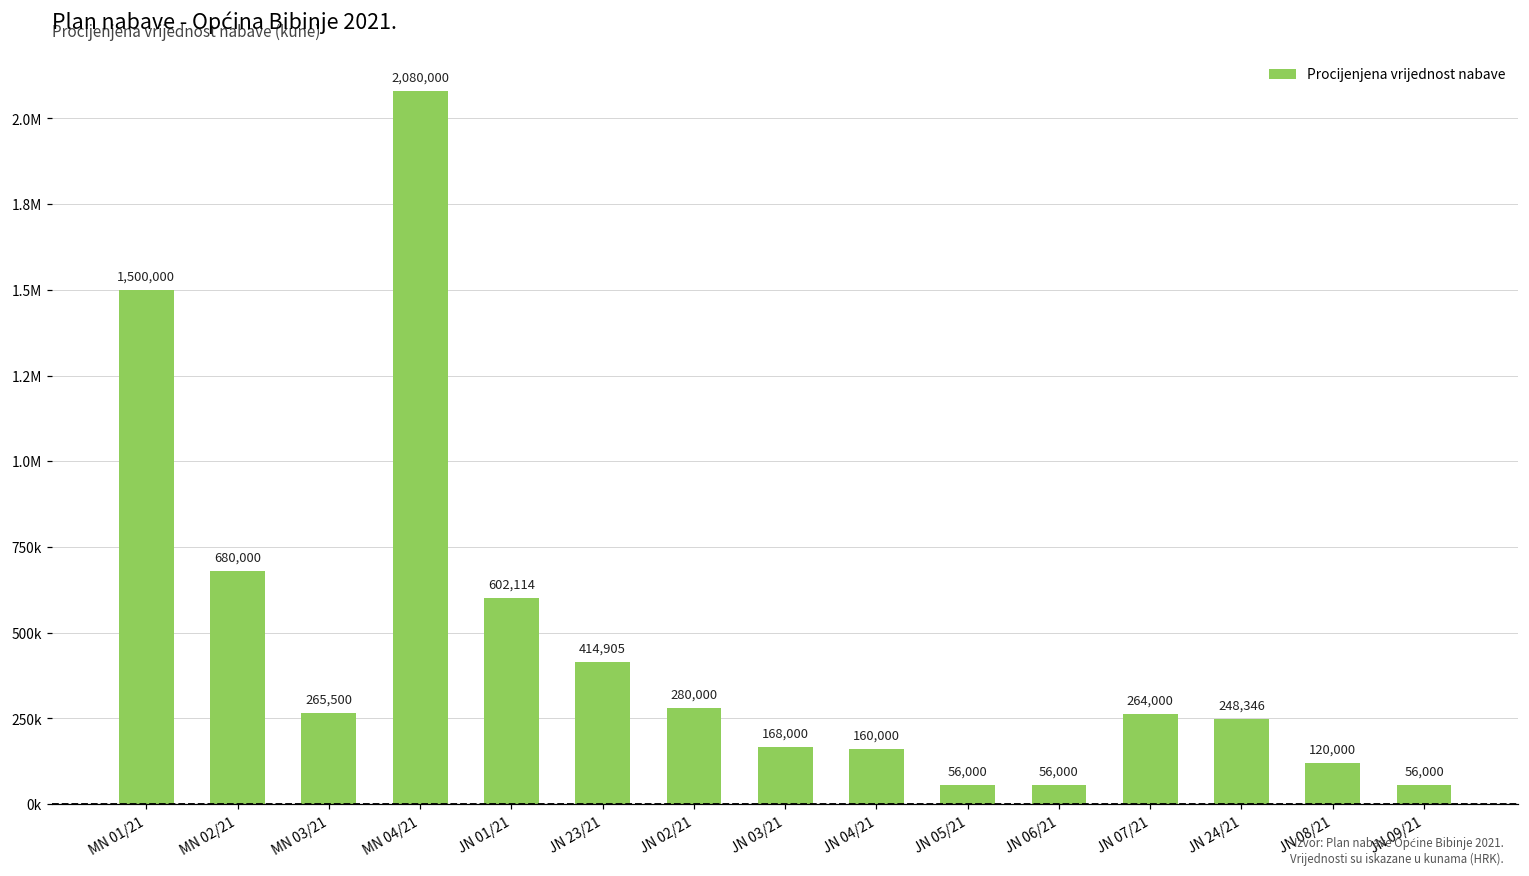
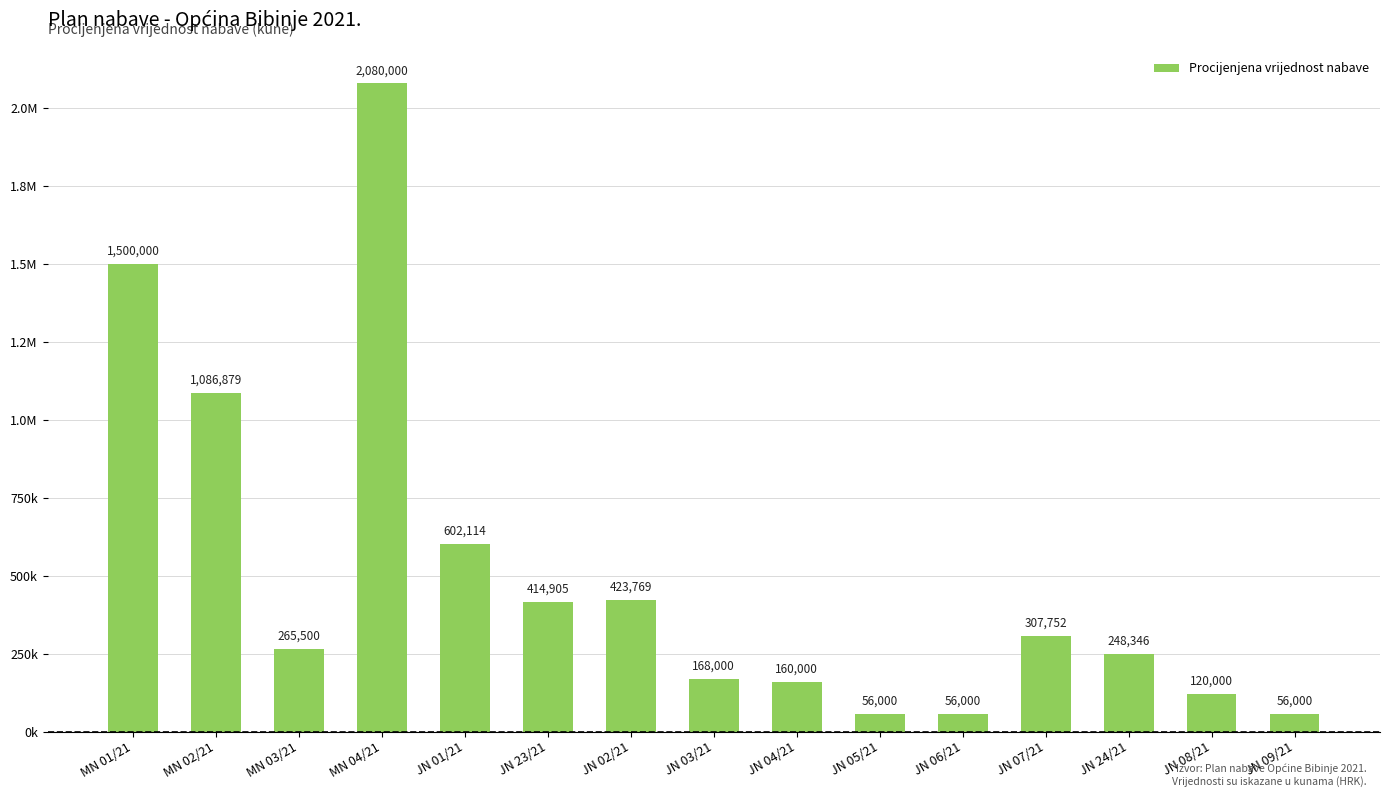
  {
    "MN 01/21": "1,500,000",
-   "MN 02/21": "680,000",
+   "MN 02/21": "1,086,879",
    "MN 03/21": "265,500",
    "MN 04/21": "2,080,000",
    "JN 01/21": "602,114",
    "JN 23/21": "414,905",
-   "JN 02/21": "280,000",
+   "JN 02/21": "423,769",
    "JN 03/21": "168,000",
    "JN 04/21": "160,000",
    "JN 05/21": "56,000",
    "JN 06/21": "56,000",
-   "JN 07/21": "264,000",
+   "JN 07/21": "307,752",
    "JN 24/21": "248,346",
    "JN 08/21": "120,000",
    "JN 09/21": "56,000"
  }
